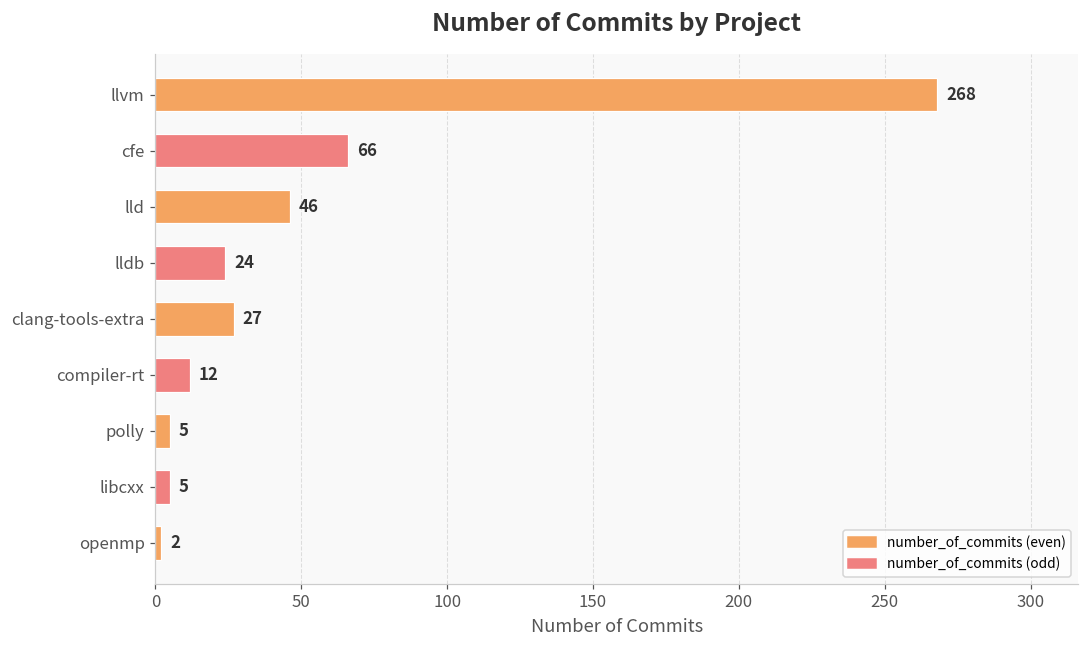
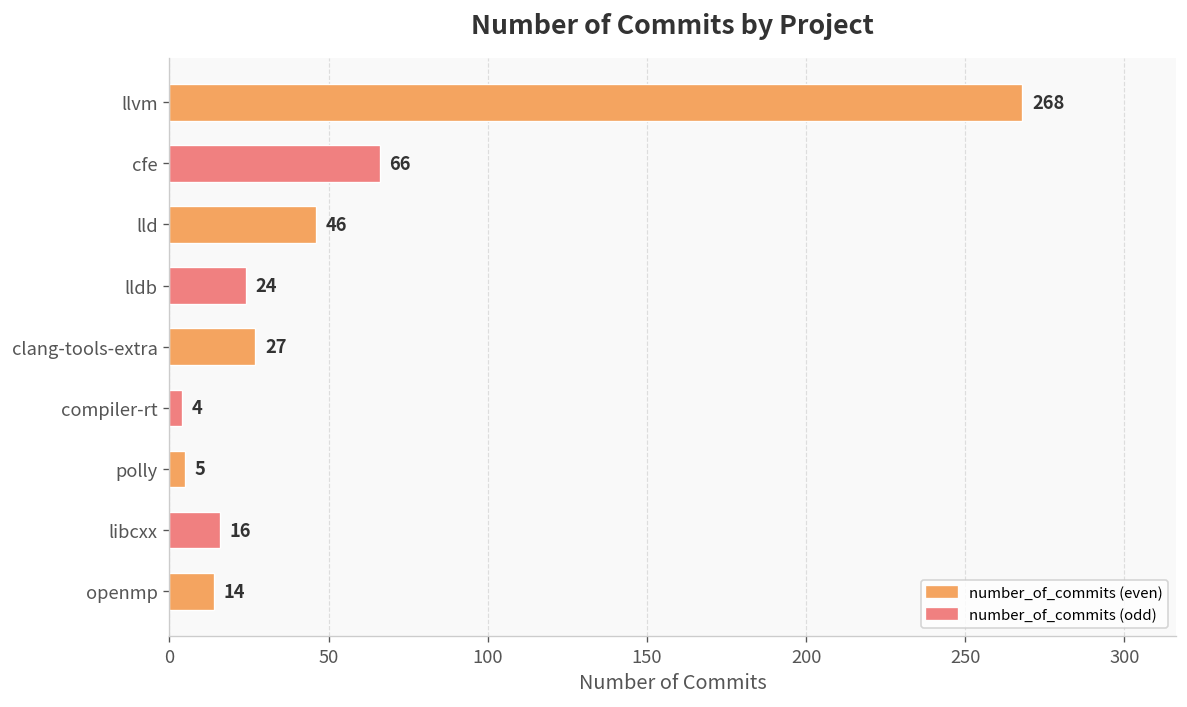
  {
    "llvm": 268,
    "cfe": 66,
    "lld": 46,
    "lldb": 24,
    "clang-tools-extra": 27,
-   "compiler-rt": 12,
+   "compiler-rt": 4,
    "polly": 5,
-   "libcxx": 5,
-   "openmp": 2
+   "libcxx": 16,
+   "openmp": 14
  }
